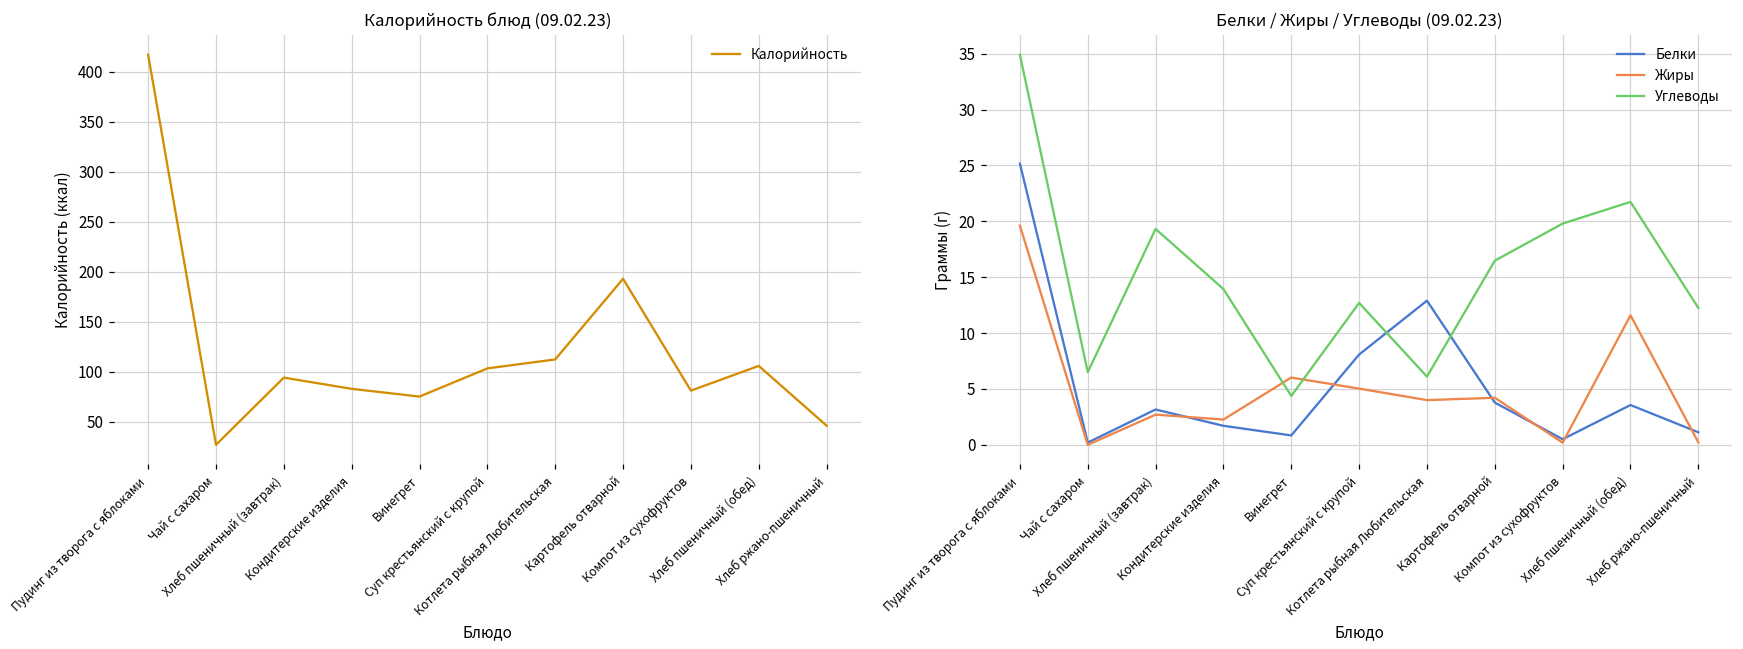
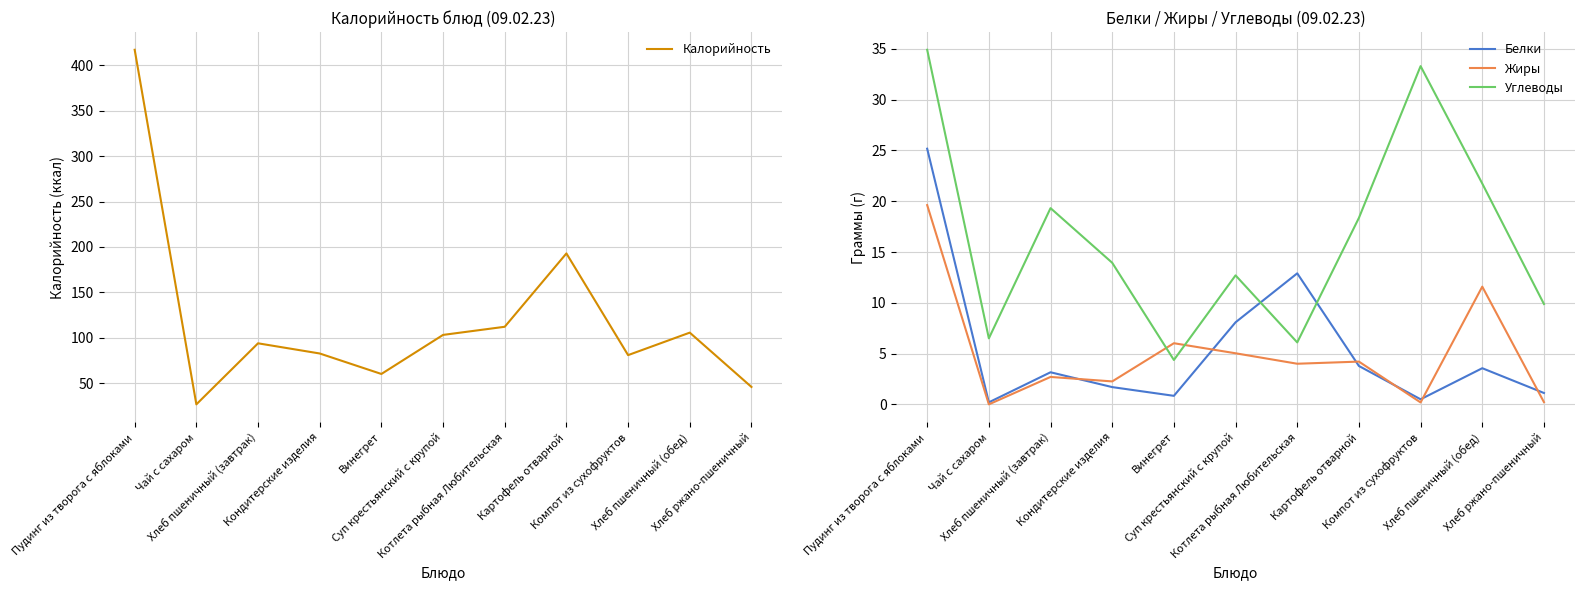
  {
    "Калорийность блюд (09.02.23)": {
      "Пудинг из творога с яблоками": 420,
      "Чай с сахаром": 30,
      "Хлеб пшеничный (завтрак)": 90,
      "Кондитерские изделия": 80,
-     "Винегрет": 80,
+     "Винегрет": 60,
      "Суп крестьянский с крупой": 100,
      "Котлета рыбная Любительская": 110,
      "Картофель отварной": 190,
      "Компот из сухофруктов": 80,
      "Хлеб пшеничный (обед)": 110,
      "Хлеб ржано-пшеничный": 50
    },
    "Белки / Жиры / Углеводы (09.02.23)": {
      "Белки": {
        "Пудинг из творога с яблоками": 25.2,
        "Хлеб пшеничный (завтрак)": 3.2,
        "Кондитерские изделия": 1.7,
        "Винегрет": 0.8,
        "Суп крестьянский с крупой": 8.1,
        "Котлета рыбная Любительская": 12.9,
        "Картофель отварной": 3.8,
        "Компот из сухофруктов": 0.5,
        "Хлеб пшеничный (обед)": 3.6,
        "Хлеб ржано-пшеничный": 1.1
      },
      "Жиры": {
        "Пудинг из творога с яблоками": 19.6,
        "Хлеб пшеничный (завтрак)": 2.7,
        "Кондитерские изделия": 2.3,
        "Винегрет": 6.0,
        "Суп крестьянский с крупой": 5.0,
        "Котлета рыбная Любительская": 4.0,
        "Картофель отварной": 4.2,
        "Компот из сухофруктов": 0.2,
        "Хлеб пшеничный (обед)": 11.6,
        "Хлеб ржано-пшеничный": 0.2
      },
      "Углеводы": {
        "Пудинг из творога с яблоками": 34.9,
        "Чай с сахаром": 6.5,
        "Хлеб пшеничный (завтрак)": 19.3,
        "Кондитерские изделия": 13.9,
        "Винегрет": 4.4,
        "Суп крестьянский с крупой": 12.7,
        "Котлета рыбная Любительская": 6.1,
-       "Картофель отварной": 16.5,
-       "Компот из сухофруктов": 19.8,
+       "Картофель отварной": 18.4,
+       "Компот из сухофруктов": 33.3,
        "Хлеб пшеничный (обед)": 21.7,
-       "Хлеб ржано-пшеничный": 12.3
+       "Хлеб ржано-пшеничный": 9.9
      }
    }
  }
